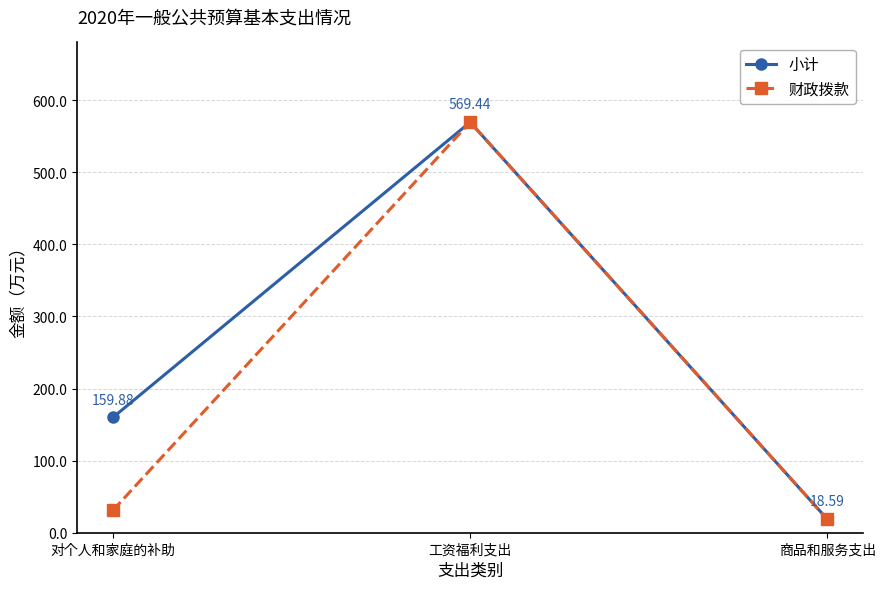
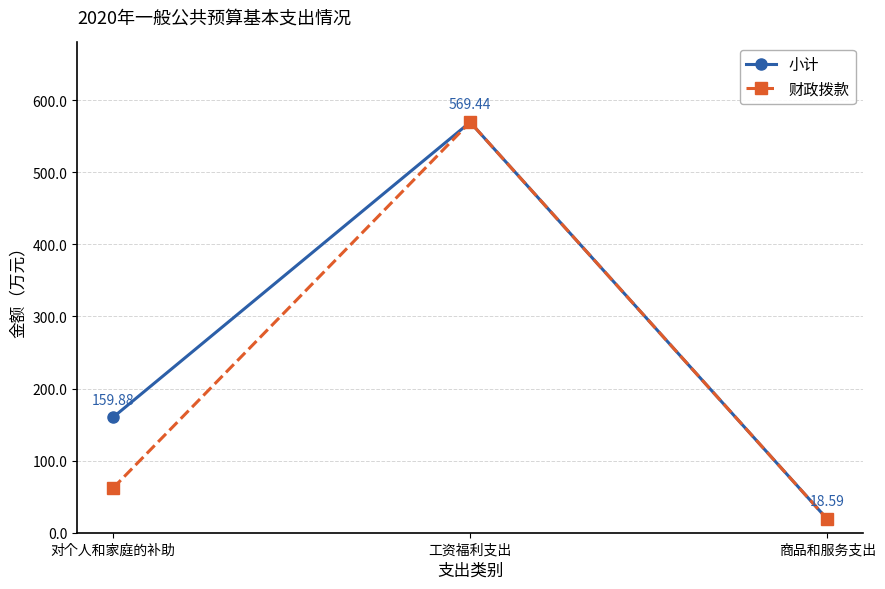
  {
    "小计": {
      "对个人和家庭的补助": 159.88
    },
    "财政拨款": {
-     "对个人和家庭的补助": 30
+     "对个人和家庭的补助": 60
    }
  }
